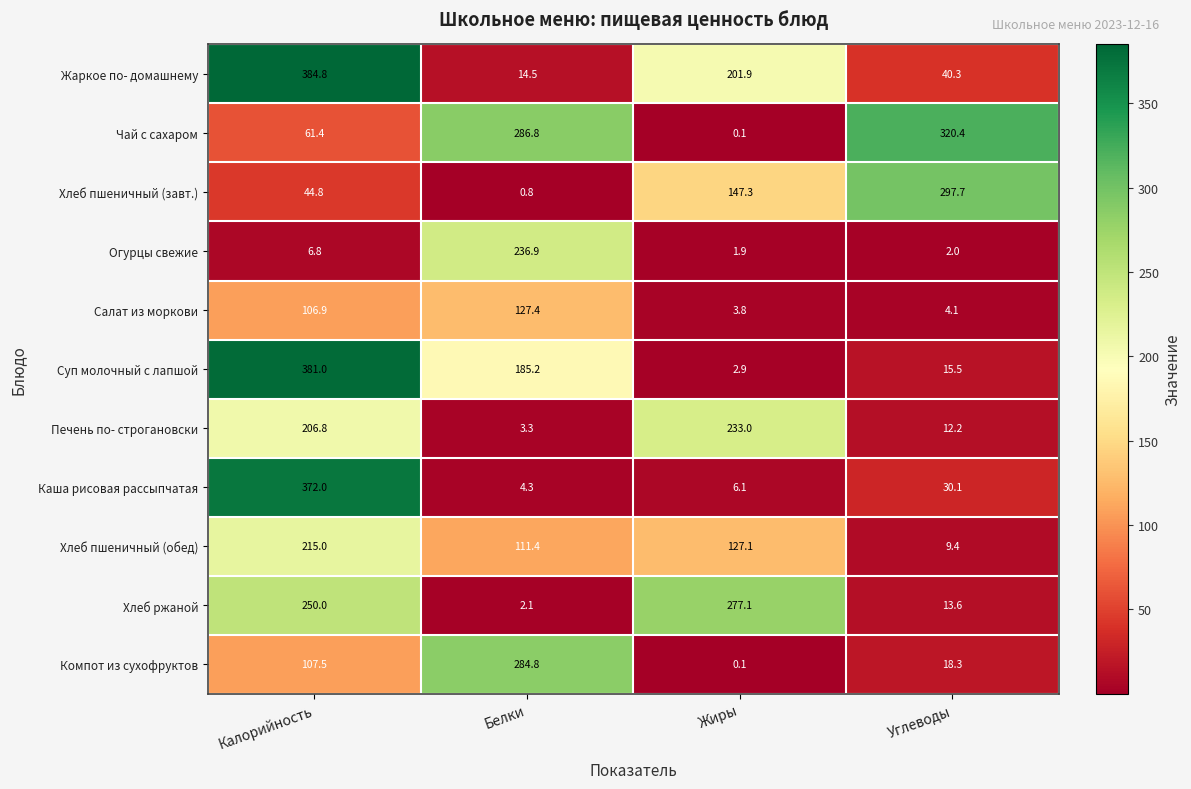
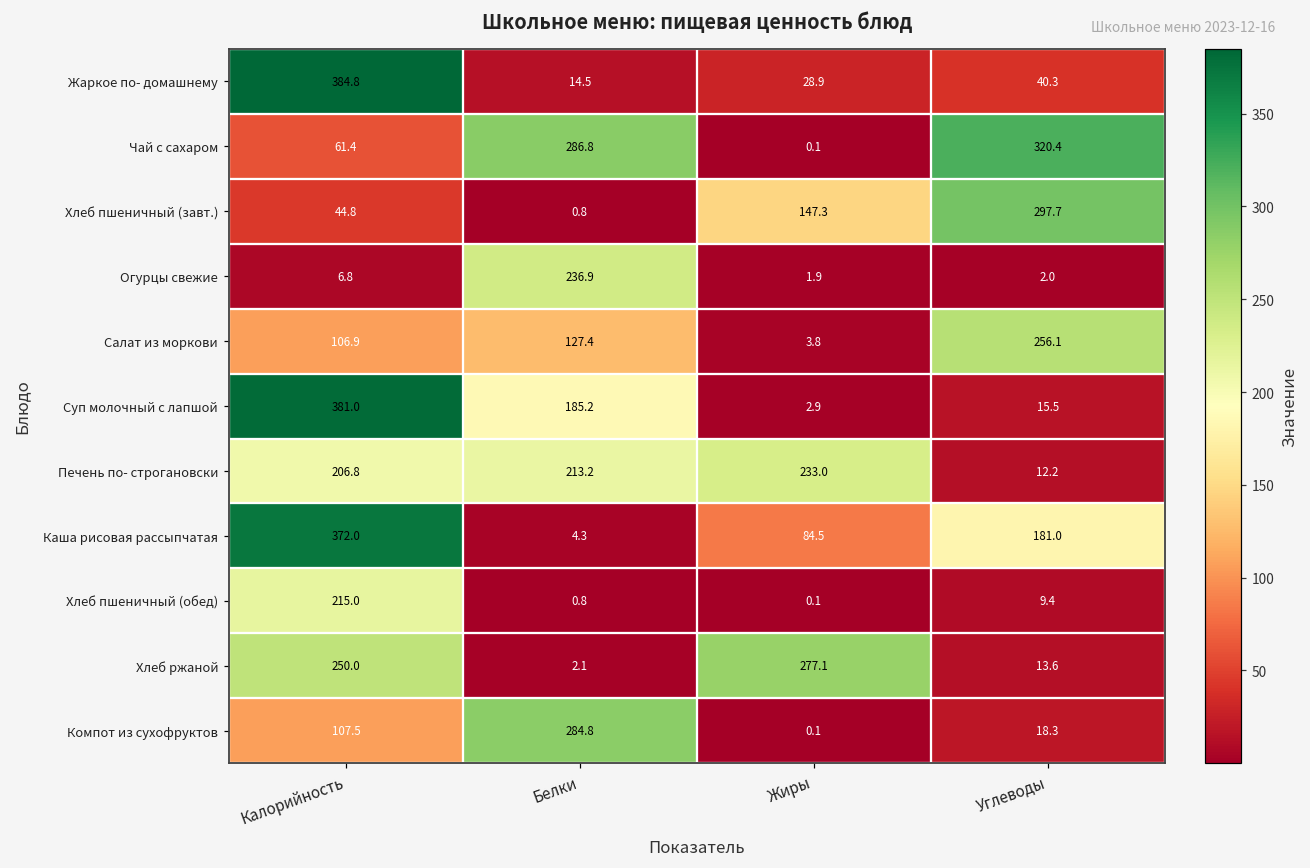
  {
    "Жаркое по- домашнему": {
      "Калорийность": 384.8,
      "Белки": 14.5,
-     "Жиры": 201.9,
+     "Жиры": 28.9,
      "Углеводы": 40.3
    },
    "Чай с сахаром": {
      "Калорийность": 61.4,
      "Белки": 286.8,
      "Жиры": 0.1,
      "Углеводы": 320.4
    },
    "Хлеб пшеничный (завт.)": {
      "Калорийность": 44.8,
      "Белки": 0.8,
      "Жиры": 147.3,
      "Углеводы": 297.7
    },
    "Огурцы свежие": {
      "Калорийность": 6.8,
      "Белки": 236.9,
      "Жиры": 1.9,
      "Углеводы": 2.0
    },
    "Салат из моркови": {
      "Калорийность": 106.9,
      "Белки": 127.4,
      "Жиры": 3.8,
-     "Углеводы": 4.1
+     "Углеводы": 256.1
    },
    "Суп молочный с лапшой": {
      "Калорийность": 381.0,
      "Белки": 185.2,
      "Жиры": 2.9,
      "Углеводы": 15.5
    },
    "Печень по- строгановски": {
      "Калорийность": 206.8,
-     "Белки": 3.3,
+     "Белки": 213.2,
      "Жиры": 233.0,
      "Углеводы": 12.2
    },
    "Каша рисовая рассыпчатая": {
      "Калорийность": 372.0,
      "Белки": 4.3,
-     "Жиры": 6.1,
-     "Углеводы": 30.1
+     "Жиры": 84.5,
+     "Углеводы": 181.0
    },
    "Хлеб пшеничный (обед)": {
      "Калорийность": 215.0,
-     "Белки": 111.4,
-     "Жиры": 127.1,
+     "Белки": 0.8,
+     "Жиры": 0.1,
      "Углеводы": 9.4
    },
    "Хлеб ржаной": {
      "Калорийность": 250.0,
      "Белки": 2.1,
      "Жиры": 277.1,
      "Углеводы": 13.6
    },
    "Компот из сухофруктов": {
      "Калорийность": 107.5,
      "Белки": 284.8,
      "Жиры": 0.1,
      "Углеводы": 18.3
    }
  }
